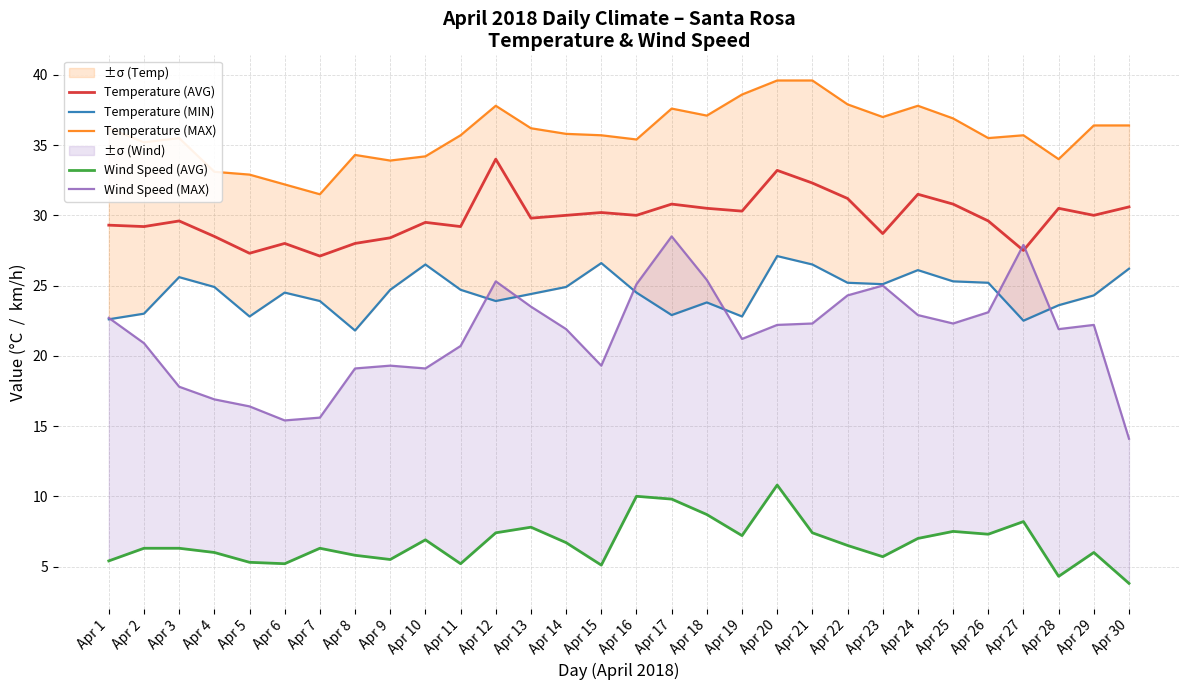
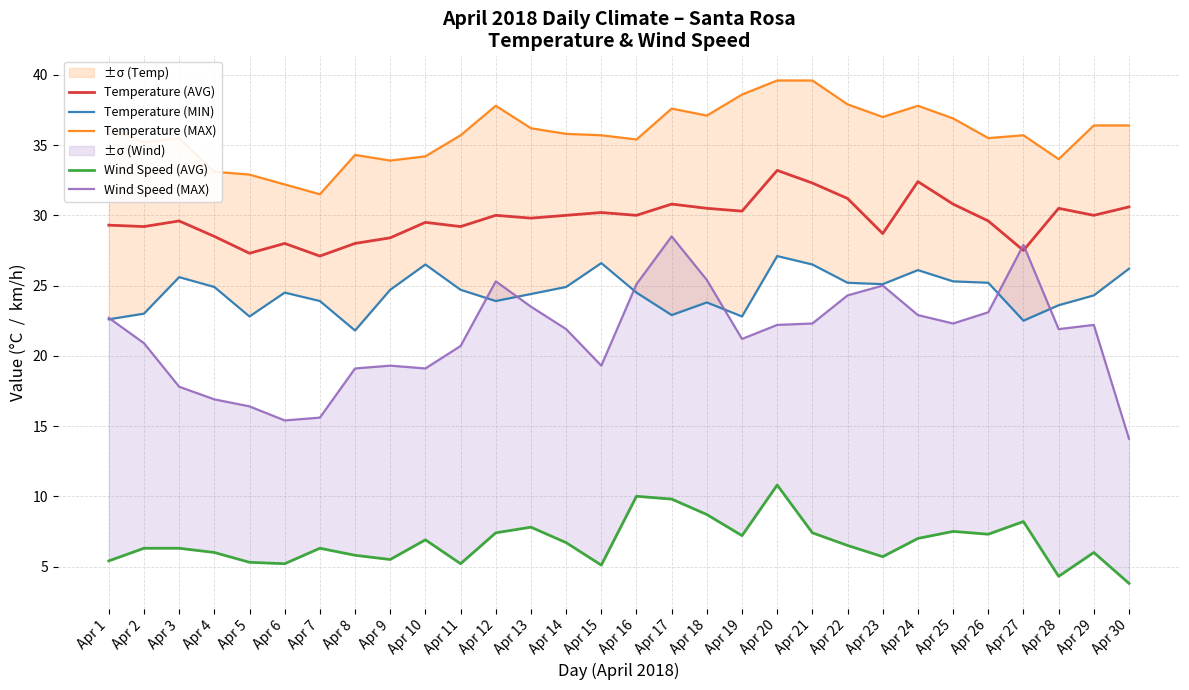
  {
    "Temperature (AVG)": {
      "Apr 1": 29.3,
      "Apr 2": 29.2,
      "Apr 3": 29.6,
      "Apr 4": 28.5,
      "Apr 5": 27.3,
      "Apr 6": 28.0,
      "Apr 7": 27.1,
      "Apr 8": 28.0,
      "Apr 9": 28.4,
      "Apr 10": 29.5,
      "Apr 11": 29.2,
-     "Apr 12": 34,
+     "Apr 12": 30,
      "Apr 13": 29.8,
      "Apr 14": 30.0,
      "Apr 15": 30.2,
      "Apr 16": 30.0,
      "Apr 17": 30.8,
      "Apr 18": 30.5,
      "Apr 19": 30.3,
      "Apr 20": 33.2,
      "Apr 21": 32.3,
      "Apr 22": 31.2,
      "Apr 23": 28.7,
-     "Apr 24": 31.5,
+     "Apr 24": 32.4,
      "Apr 25": 30.8,
      "Apr 26": 29.6,
      "Apr 27": 27.5,
      "Apr 28": 30.5,
      "Apr 29": 30.0,
      "Apr 30": 30.6
    },
    "Temperature (MIN)": {
      "Apr 2": 23.0,
      "Apr 3": 25.6,
      "Apr 4": 24.9,
      "Apr 5": 22.8,
      "Apr 6": 24.5,
      "Apr 7": 23.9,
      "Apr 8": 21.8,
      "Apr 9": 24.7,
      "Apr 10": 26.5,
      "Apr 11": 24.7,
      "Apr 12": 23.9,
      "Apr 13": 24.4,
      "Apr 14": 24.9,
      "Apr 15": 26.6,
      "Apr 16": 24.5,
      "Apr 17": 22.9,
      "Apr 18": 23.8,
      "Apr 19": 22.8,
      "Apr 20": 27.1,
      "Apr 21": 26.5,
      "Apr 22": 25.2,
      "Apr 24": 26.1,
      "Apr 25": 25.3,
      "Apr 26": 25.2,
      "Apr 27": 22.5,
      "Apr 28": 23.6,
      "Apr 29": 24.3,
      "Apr 30": 26.2
    },
    "Wind Speed (AVG)": {
      "Apr 1": 5.4,
      "Apr 2": 6.3,
      "Apr 3": 6.3,
      "Apr 4": 6.0,
      "Apr 5": 5.3,
      "Apr 6": 5.2,
      "Apr 7": 6.3,
      "Apr 8": 5.8,
      "Apr 9": 5.5,
      "Apr 10": 6.9,
      "Apr 11": 5.2,
      "Apr 12": 7.4,
      "Apr 13": 7.8,
      "Apr 14": 6.7,
      "Apr 15": 5.1,
      "Apr 16": 10.0,
      "Apr 17": 9.8,
      "Apr 18": 8.7,
      "Apr 19": 7.2,
      "Apr 20": 10.8,
      "Apr 21": 7.4,
      "Apr 22": 6.5,
      "Apr 23": 5.7,
      "Apr 24": 7.0,
      "Apr 25": 7.5,
      "Apr 26": 7.3,
      "Apr 27": 8.2,
      "Apr 28": 4.3,
      "Apr 29": 6.0,
      "Apr 30": 3.8
    }
  }
